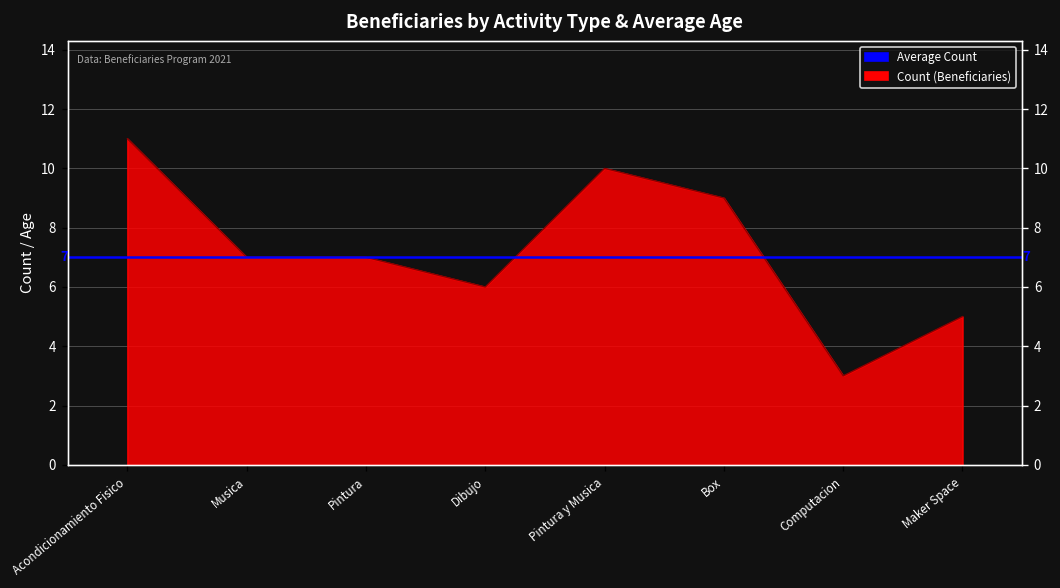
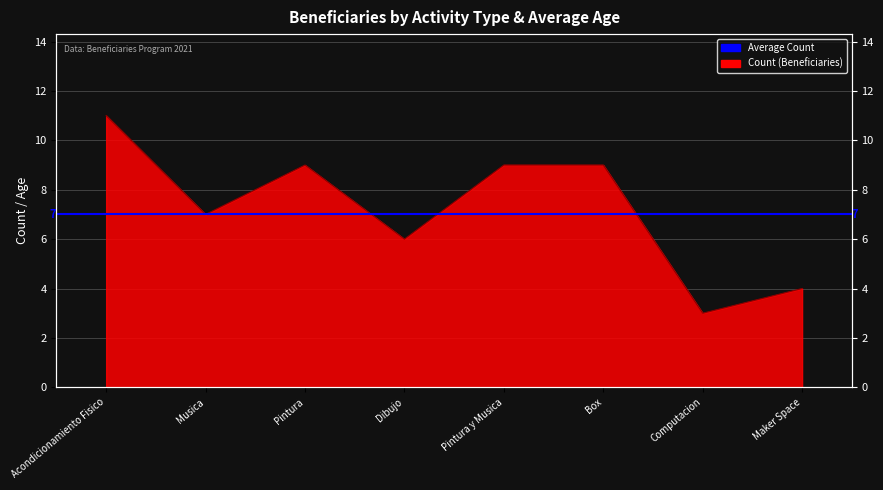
  {
    "Acondicionamiento Fisico": 11,
    "Musica": 7,
-   "Pintura": 7,
+   "Pintura": 9,
    "Dibujo": 6,
-   "Pintura y Musica": 10,
+   "Pintura y Musica": 9,
    "Box": 9,
    "Computacion": 3,
-   "Maker Space": 5
+   "Maker Space": 4
  }
